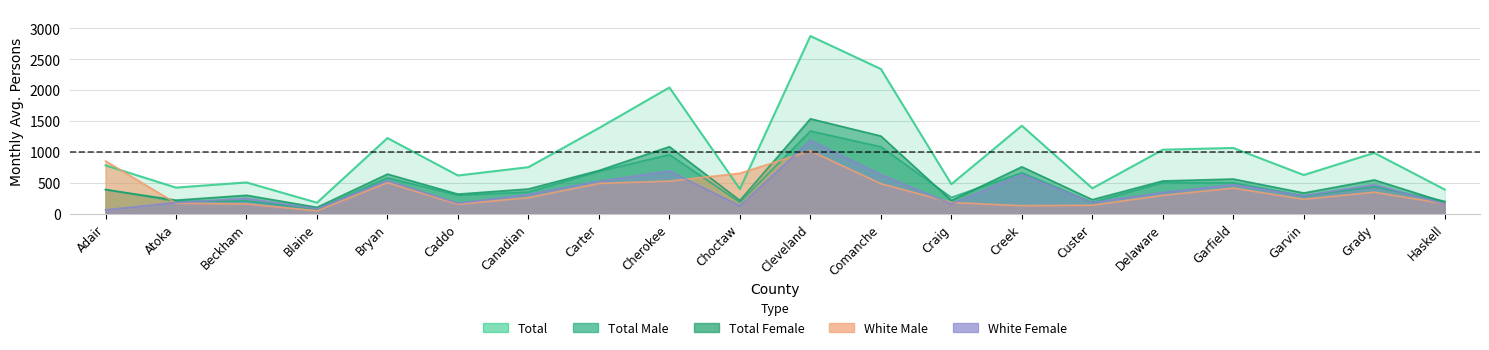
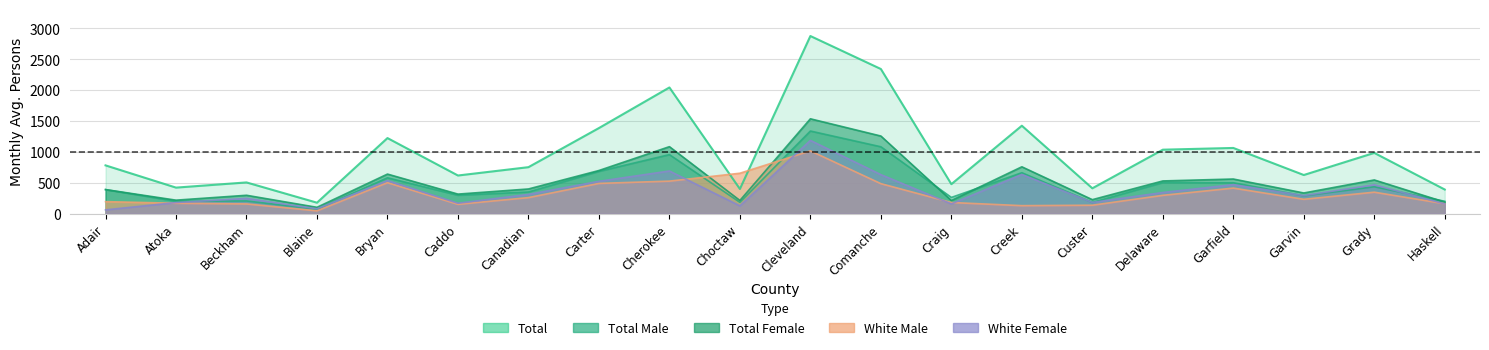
  {
    "White Male": {
-     "Adair": 900,
+     "Adair": 200,
      "Beckham": 200,
      "Canadian": 300,
      "Cherokee": 500,
      "Choctaw": 700,
      "Cleveland": 1000,
      "Comanche": 500,
      "Creek": 100,
      "Custer": 100,
      "Delaware": 300,
      "Garfield": 400,
      "Garvin": 200,
      "Grady": 400
    },
    "White Female": {
      "Adair": 100,
      "Cherokee": 700,
      "Choctaw": 100,
      "Cleveland": 1200,
      "Comanche": 600,
      "Delaware": 300
    }
  }
